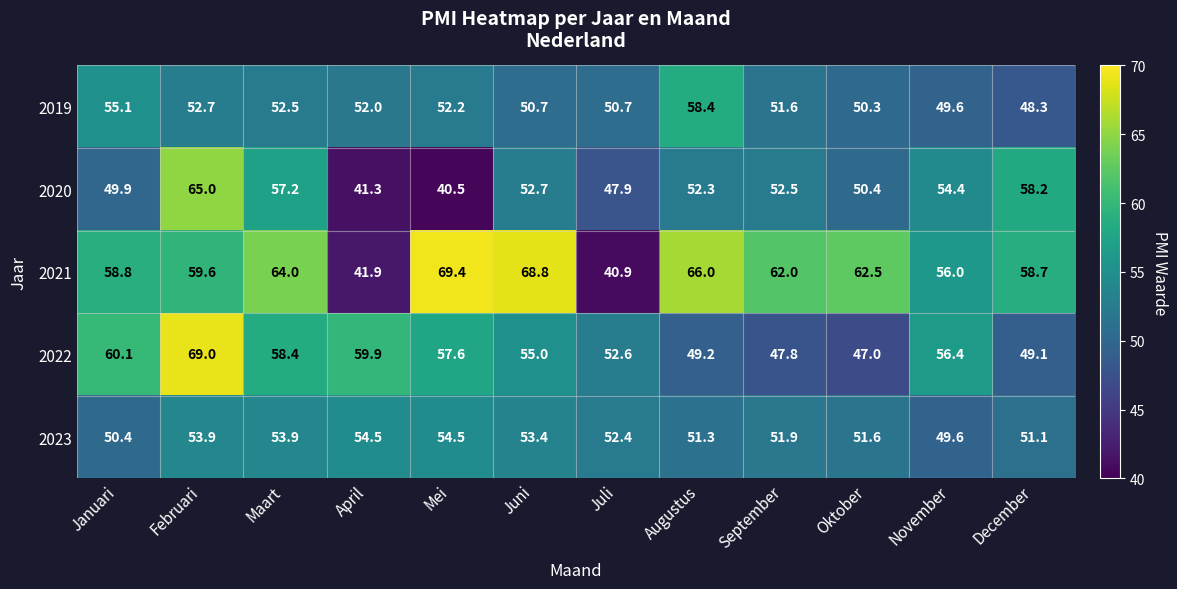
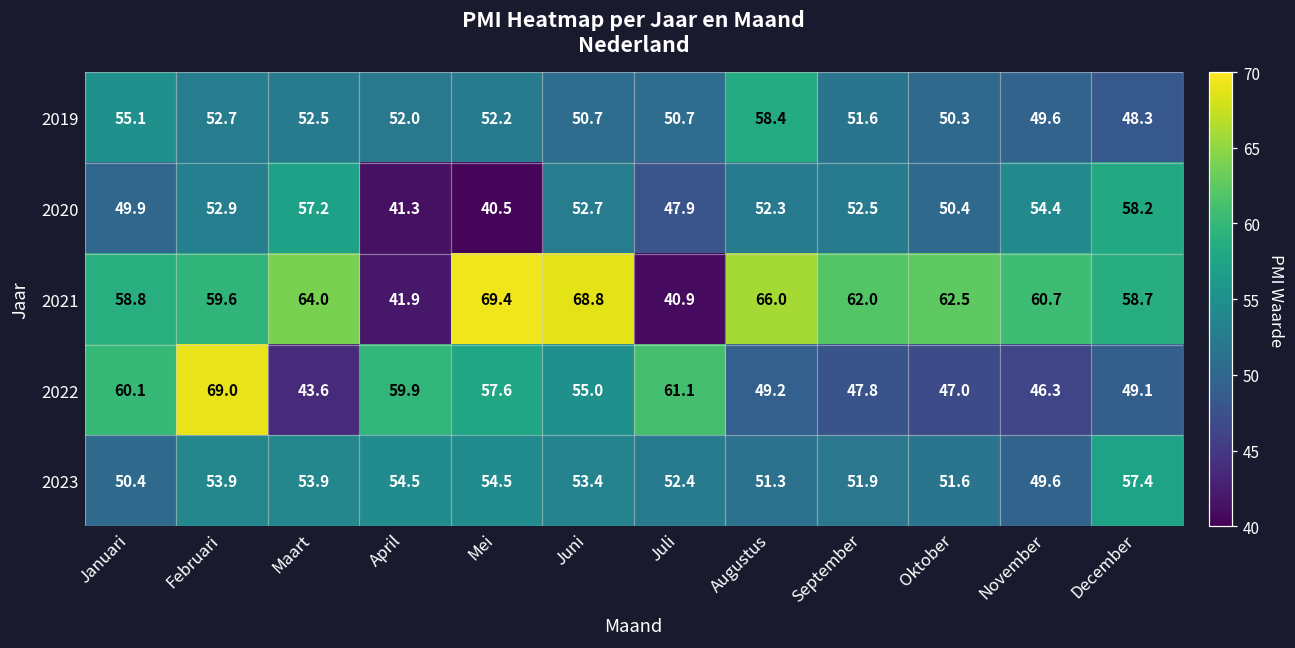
  {
    "2019": {
      "Januari": 55.1,
      "Februari": 52.7,
      "Maart": 52.5,
      "April": 52.0,
      "Mei": 52.2,
      "Juni": 50.7,
      "Juli": 50.7,
      "Augustus": 58.4,
      "September": 51.6,
      "Oktober": 50.3,
      "November": 49.6,
      "December": 48.3
    },
    "2020": {
      "Januari": 49.9,
-     "Februari": 65.0,
+     "Februari": 52.9,
      "Maart": 57.2,
      "April": 41.3,
      "Mei": 40.5,
      "Juni": 52.7,
      "Juli": 47.9,
      "Augustus": 52.3,
      "September": 52.5,
      "Oktober": 50.4,
      "November": 54.4,
      "December": 58.2
    },
    "2021": {
      "Januari": 58.8,
      "Februari": 59.6,
      "Maart": 64.0,
      "April": 41.9,
      "Mei": 69.4,
      "Juni": 68.8,
      "Juli": 40.9,
      "Augustus": 66.0,
      "September": 62.0,
      "Oktober": 62.5,
-     "November": 56.0,
+     "November": 60.7,
      "December": 58.7
    },
    "2022": {
      "Januari": 60.1,
      "Februari": 69.0,
-     "Maart": 58.4,
+     "Maart": 43.6,
      "April": 59.9,
      "Mei": 57.6,
      "Juni": 55.0,
-     "Juli": 52.6,
+     "Juli": 61.1,
      "Augustus": 49.2,
      "September": 47.8,
      "Oktober": 47.0,
-     "November": 56.4,
+     "November": 46.3,
      "December": 49.1
    },
    "2023": {
      "Januari": 50.4,
      "Februari": 53.9,
      "Maart": 53.9,
      "April": 54.5,
      "Mei": 54.5,
      "Juni": 53.4,
      "Juli": 52.4,
      "Augustus": 51.3,
      "September": 51.9,
      "Oktober": 51.6,
      "November": 49.6,
-     "December": 51.1
+     "December": 57.4
    }
  }
